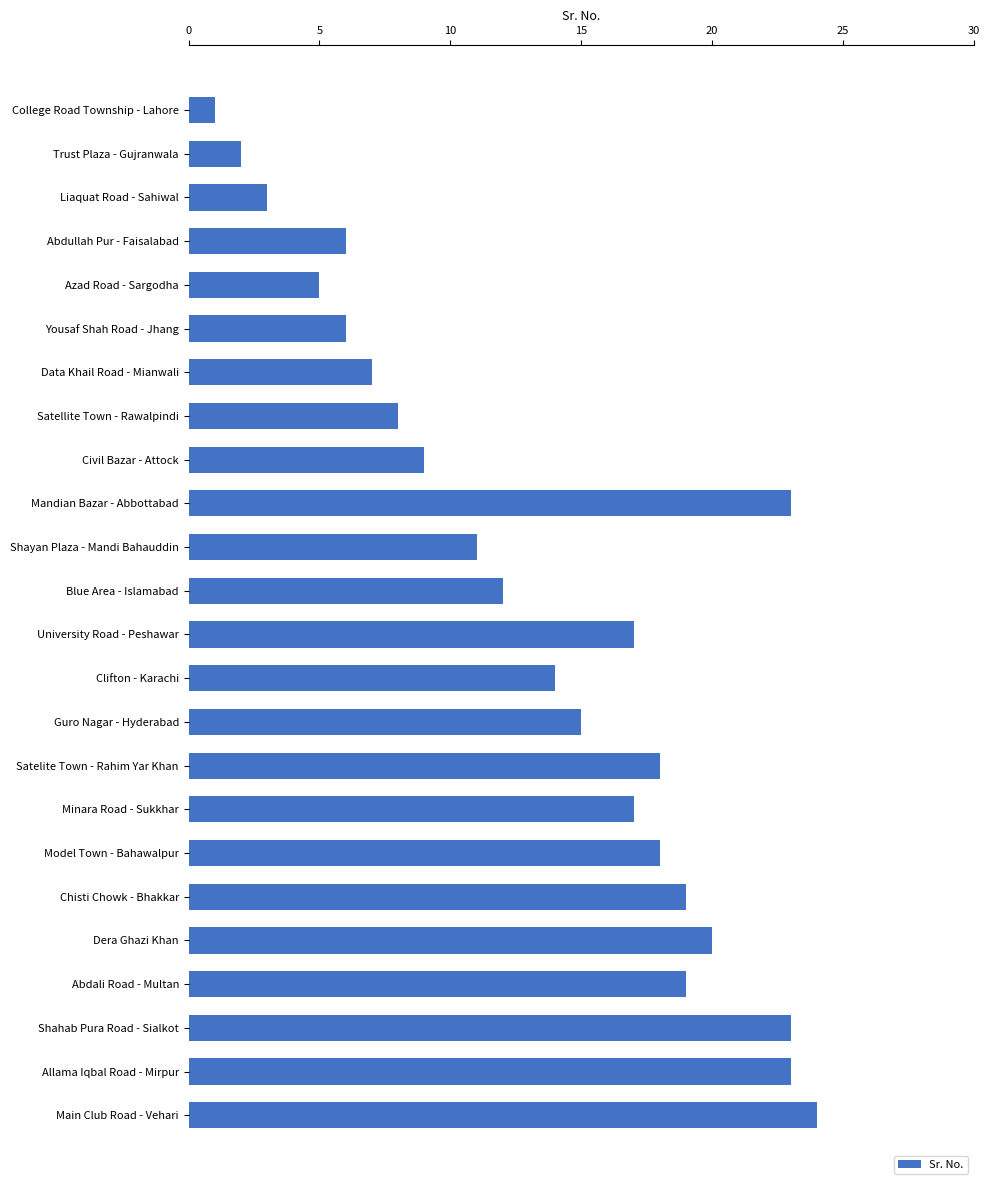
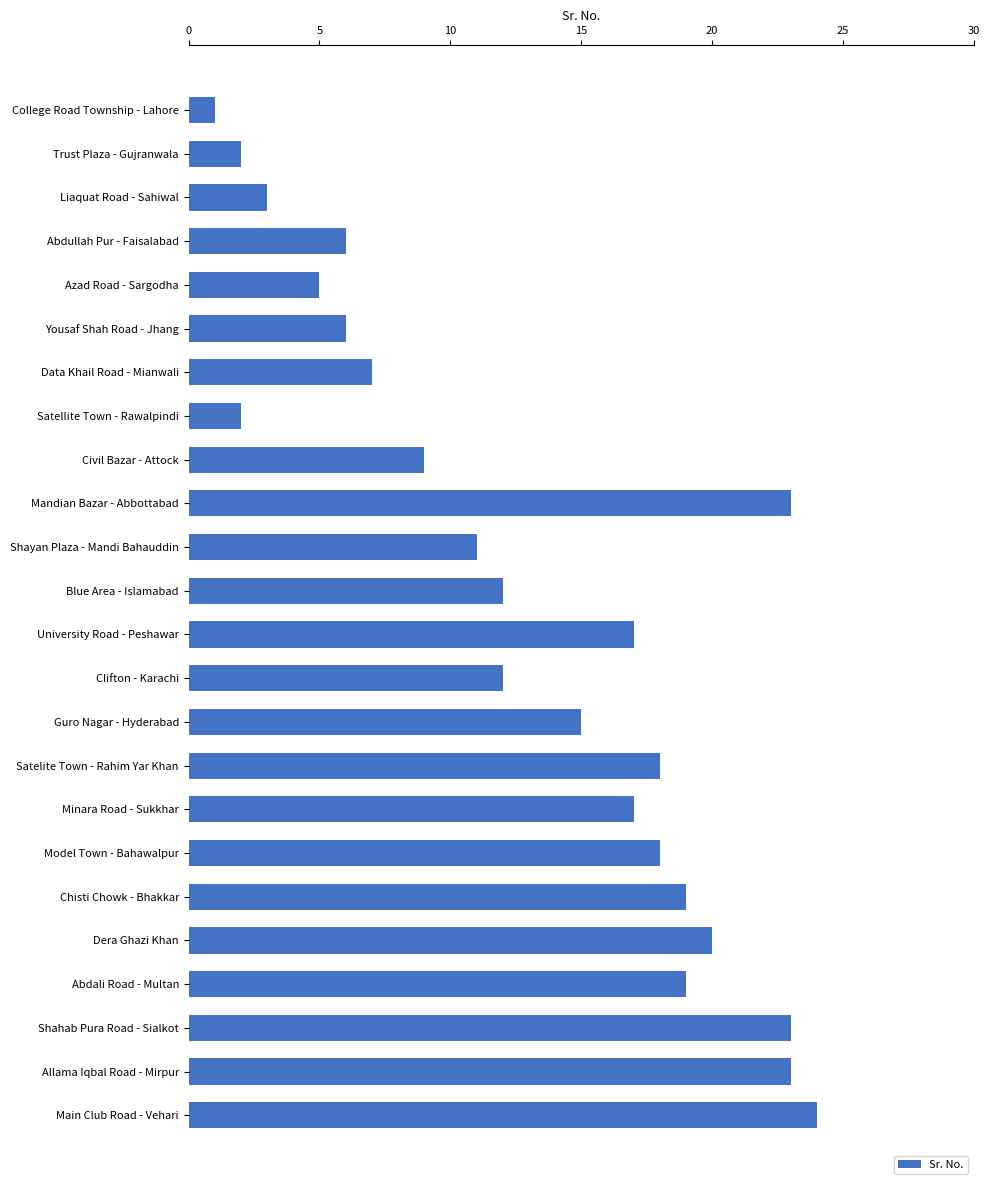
  {
    "College Road Township - Lahore": 1,
    "Trust Plaza - Gujranwala": 2,
    "Liaquat Road - Sahiwal": 3,
    "Abdullah Pur - Faisalabad": 6,
    "Azad Road - Sargodha": 5,
    "Yousaf Shah Road - Jhang": 6,
    "Data Khail Road - Mianwali": 7,
-   "Satellite Town - Rawalpindi": 8,
+   "Satellite Town - Rawalpindi": 2,
    "Civil Bazar - Attock": 9,
    "Mandian Bazar - Abbottabad": 23,
    "Shayan Plaza - Mandi Bahauddin": 11,
    "Blue Area - Islamabad": 12,
    "University Road - Peshawar": 17,
-   "Clifton - Karachi": 14,
+   "Clifton - Karachi": 12,
    "Guro Nagar - Hyderabad": 15,
    "Satelite Town - Rahim Yar Khan": 18,
    "Minara Road - Sukkhar": 17,
    "Model Town - Bahawalpur": 18,
    "Chisti Chowk - Bhakkar": 19,
    "Dera Ghazi Khan": 20,
    "Abdali Road - Multan": 19,
    "Shahab Pura Road - Sialkot": 23,
    "Allama Iqbal Road - Mirpur": 23,
    "Main Club Road - Vehari": 24
  }
